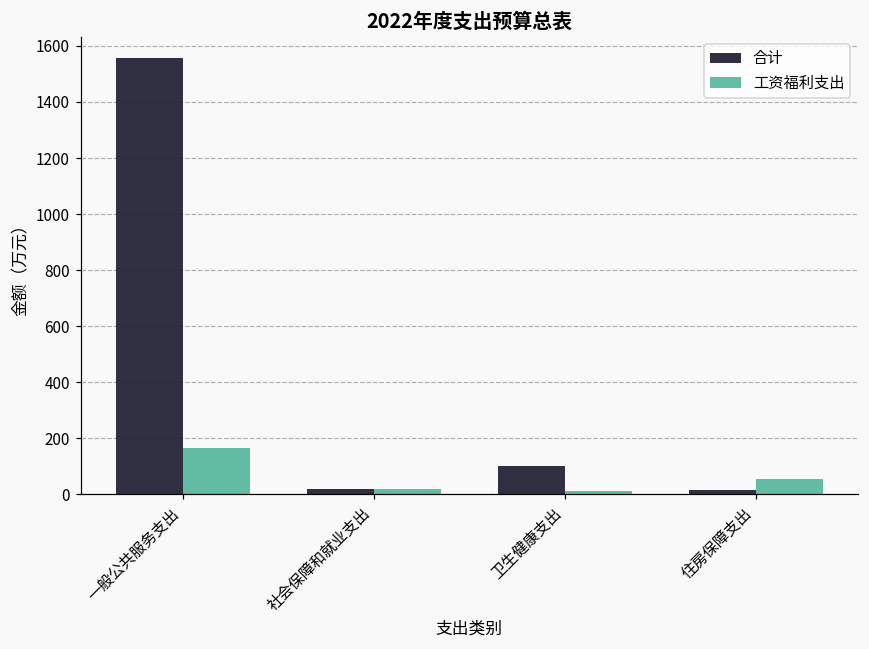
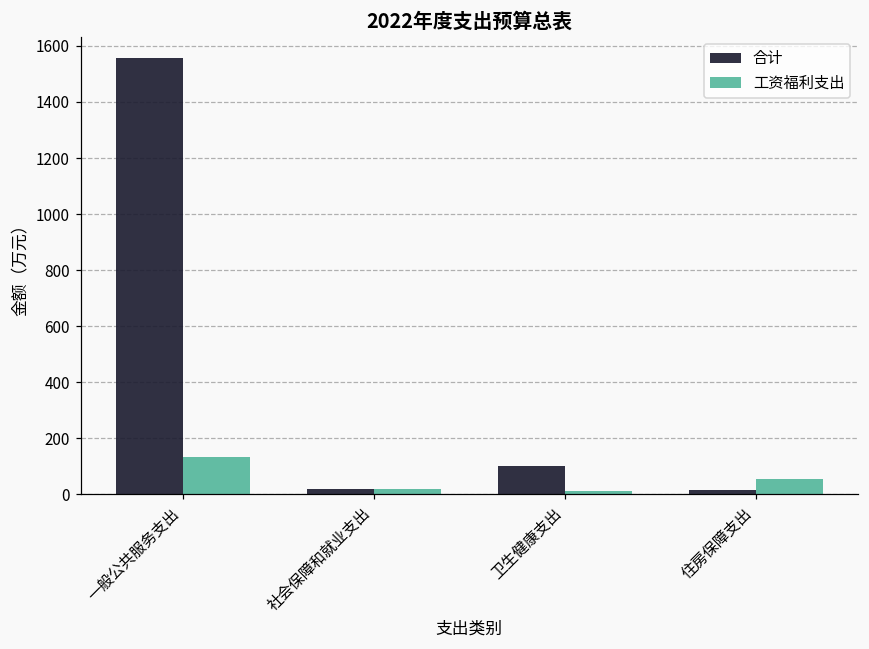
  {
    "合计": {
      "一般公共服务支出": 1560,
      "社会保障和就业支出": 20,
      "卫生健康支出": 100,
      "住房保障支出": 20
    },
    "工资福利支出": {
-     "一般公共服务支出": 170,
+     "一般公共服务支出": 130,
      "社会保障和就业支出": 20,
      "卫生健康支出": 10,
      "住房保障支出": 60
    }
  }
